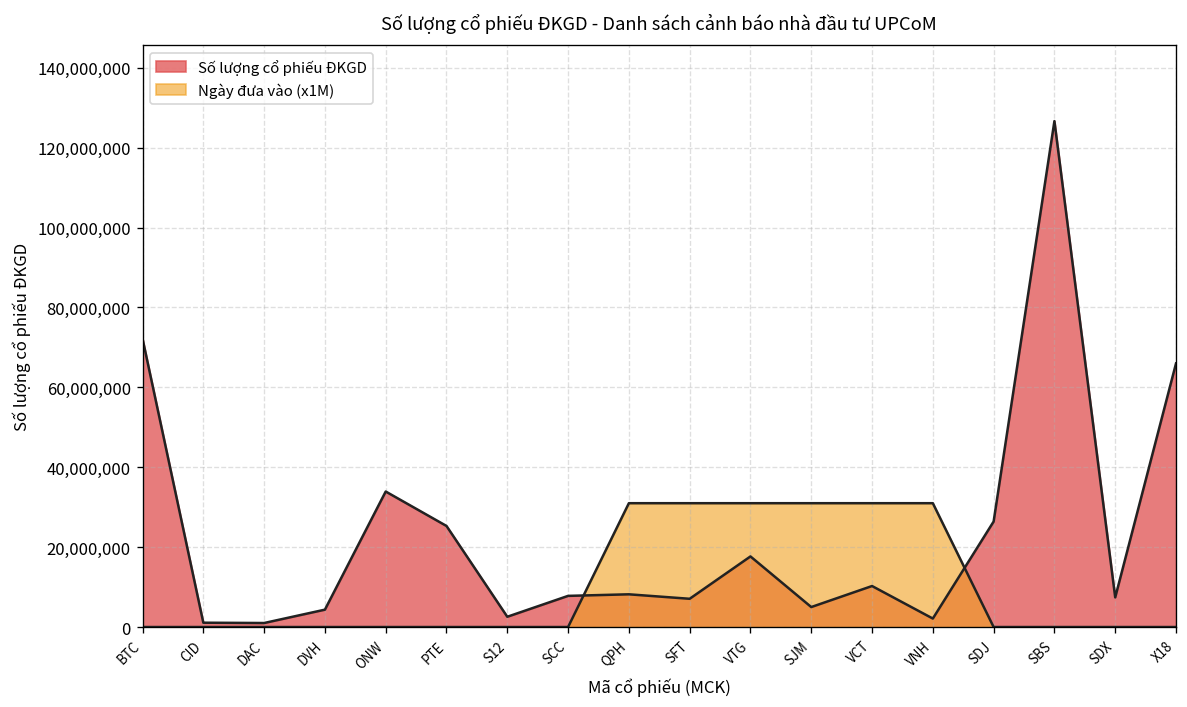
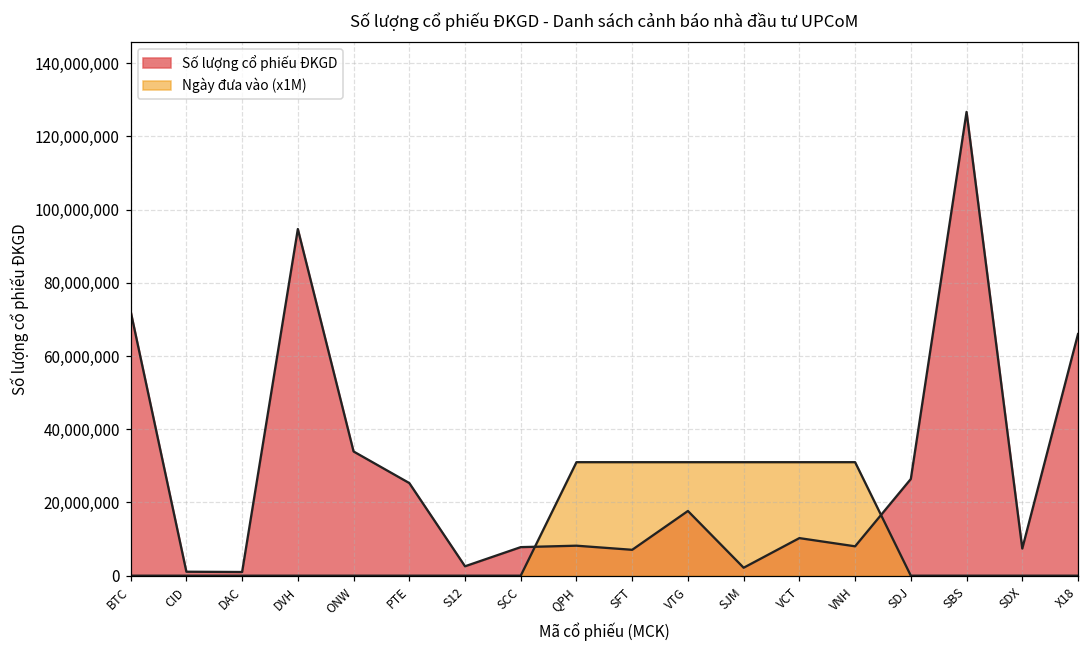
  {
    "Số lượng cổ phiếu ĐKGD": {
      "BTC": "72,000,000",
      "CID": "1,000,000",
      "DAC": "1,000,000",
-     "DVH": "4,000,000",
+     "DVH": "95,000,000",
      "ONW": "34,000,000",
      "PTE": "25,000,000",
      "S12": "3,000,000",
      "SCC": "8,000,000",
      "QPH": "8,000,000",
      "SFT": "7,000,000",
      "VTG": "18,000,000",
-     "SJM": "5,000,000",
+     "SJM": "2,000,000",
      "VCT": "10,000,000",
-     "VNH": "2,000,000",
+     "VNH": "8,000,000",
      "SDJ": "26,000,000",
      "SBS": "127,000,000",
      "SDX": "7,000,000",
      "X18": "66,000,000"
    },
    "Ngày đưa vào (x1M)": {
      "BTC": "0",
      "CID": "0",
      "DAC": "0",
      "DVH": "0",
      "ONW": "0",
      "PTE": "0",
      "S12": "0",
      "SCC": "0",
      "QPH": "31,000,000",
      "SFT": "31,000,000",
      "VTG": "31,000,000",
      "SJM": "31,000,000",
      "VCT": "31,000,000",
      "VNH": "31,000,000",
      "SDJ": "0",
      "SBS": "0",
      "SDX": "0",
      "X18": "0"
    }
  }
